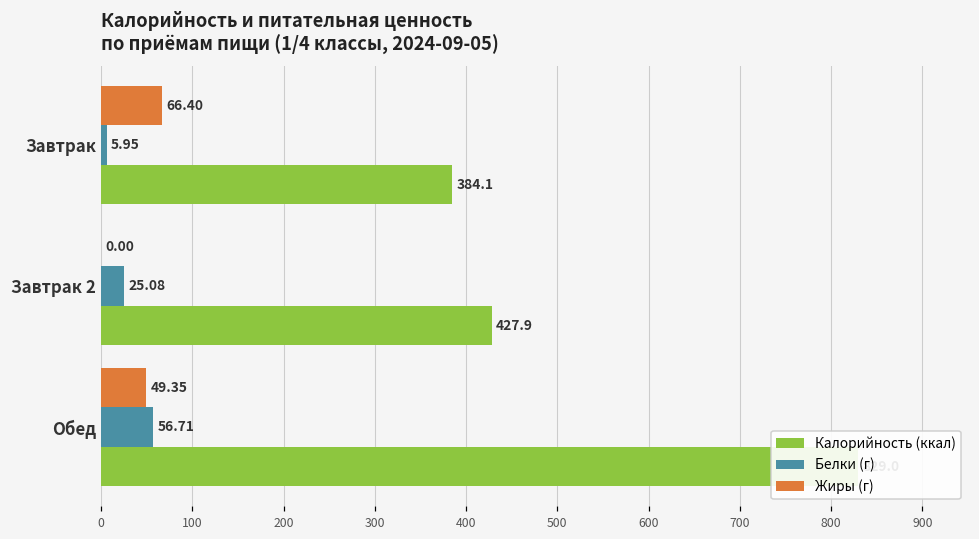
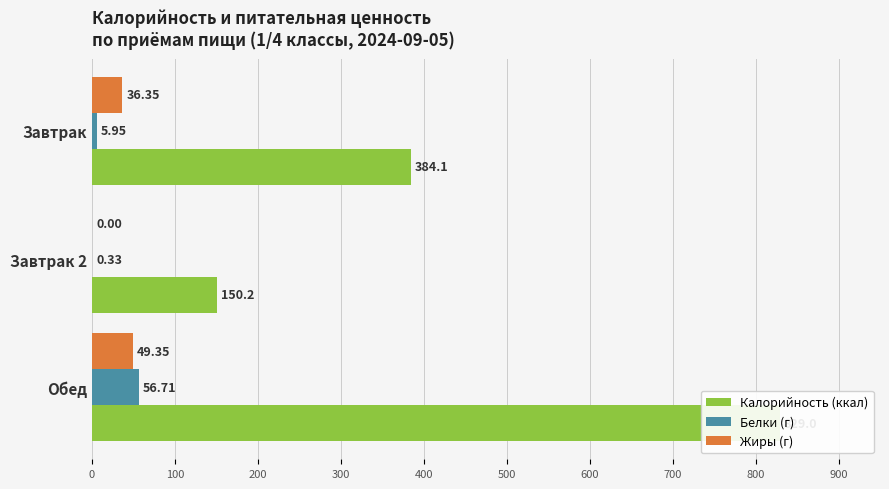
  {
    "Калорийность (ккал)": {
      "Завтрак": 384.1,
-     "Завтрак 2": 427.9
+     "Завтрак 2": 150.2
    },
    "Белки (г)": {
      "Завтрак": 5.95,
-     "Завтрак 2": 25.08,
+     "Завтрак 2": 0.33,
      "Обед": 56.71
    },
    "Жиры (г)": {
-     "Завтрак": 66.40,
+     "Завтрак": 36.35,
      "Завтрак 2": 0.00,
      "Обед": 49.35
    }
  }
